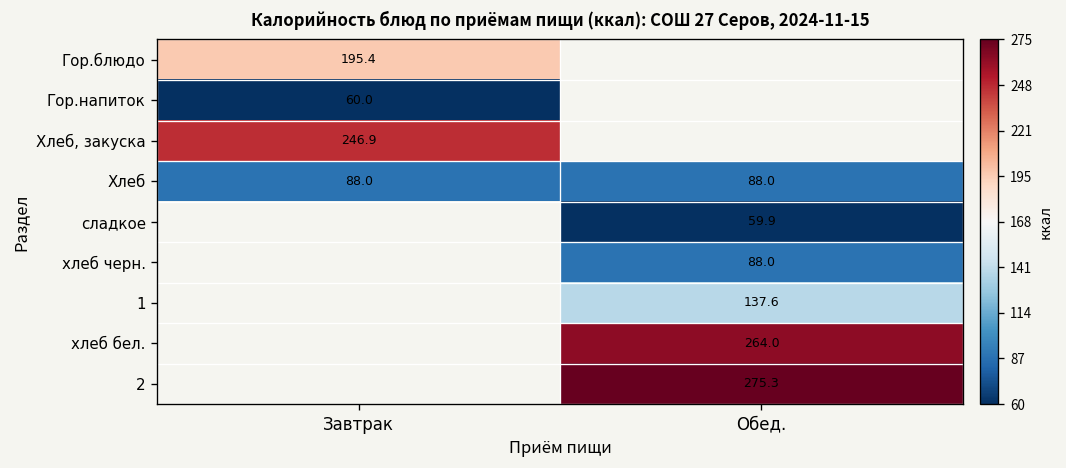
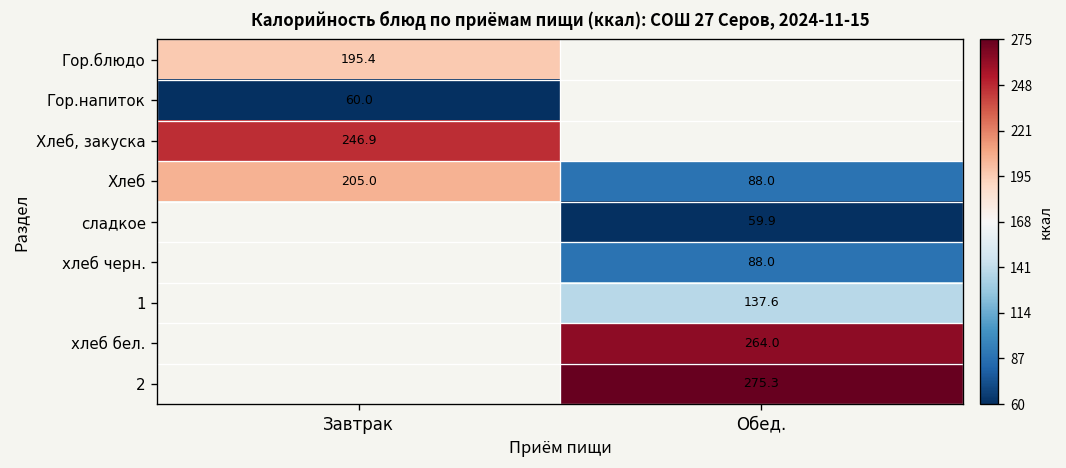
  {
    "Гор.блюдо": {
      "Завтрак": 195.4
    },
    "Гор.напиток": {
      "Завтрак": 60.0
    },
    "Хлеб, закуска": {
      "Завтрак": 246.9
    },
    "Хлеб": {
-     "Завтрак": 88.0,
+     "Завтрак": 205.0,
      "Обед.": 88.0
    },
    "сладкое": {
      "Обед.": 59.9
    },
    "хлеб черн.": {
      "Обед.": 88.0
    },
    "1": {
      "Обед.": 137.6
    },
    "хлеб бел.": {
      "Обед.": 264.0
    },
    "2": {
      "Обед.": 275.3
    }
  }
